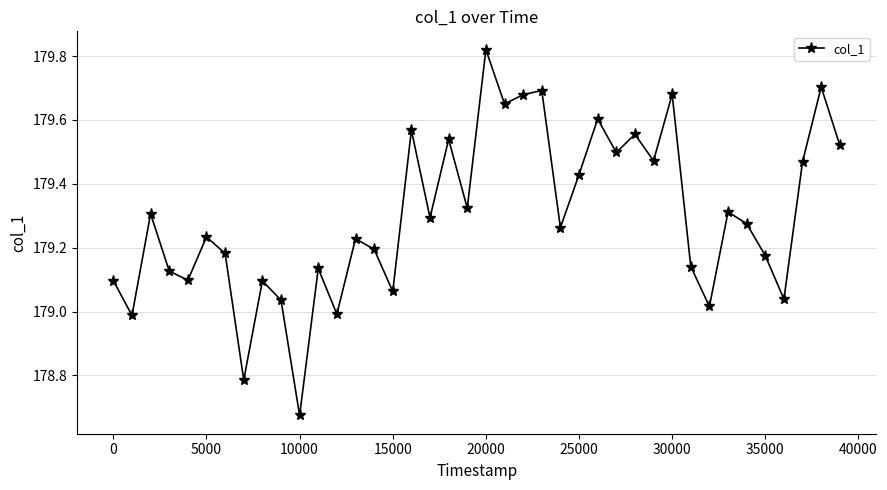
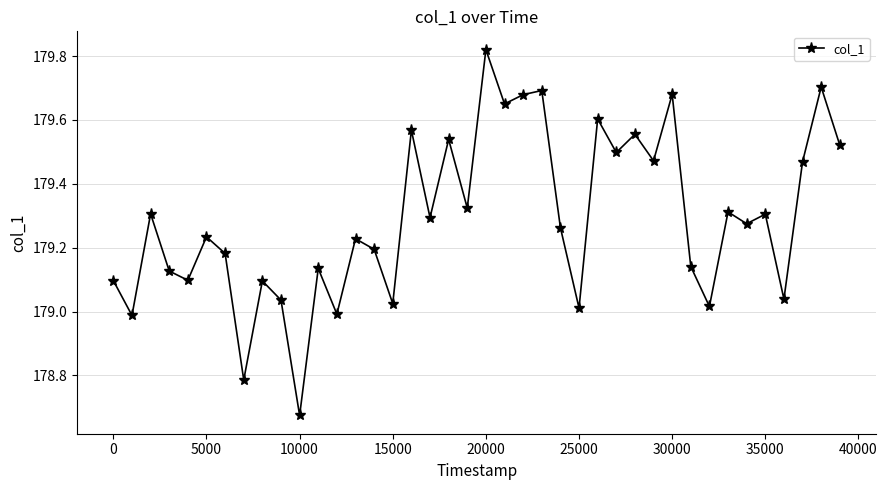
  {
    "0": 179.10,
    "5000": 179.23,
    "10000": 178.68,
-   "15000": 179.06,
+   "15000": 179.03,
    "20000": 179.82,
-   "25000": 179.43,
+   "25000": 179.01,
    "30000": 179.68,
-   "35000": 179.18
+   "35000": 179.31
  }
